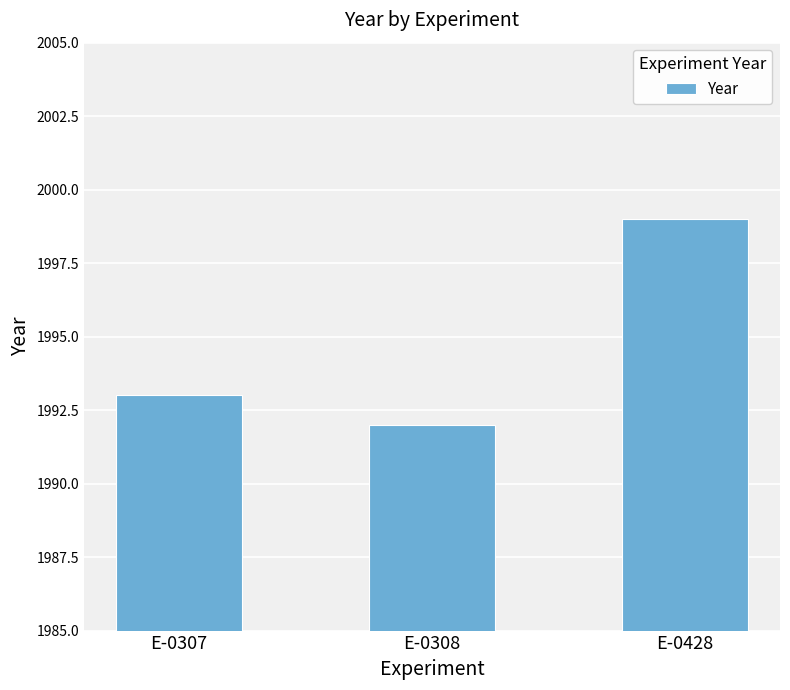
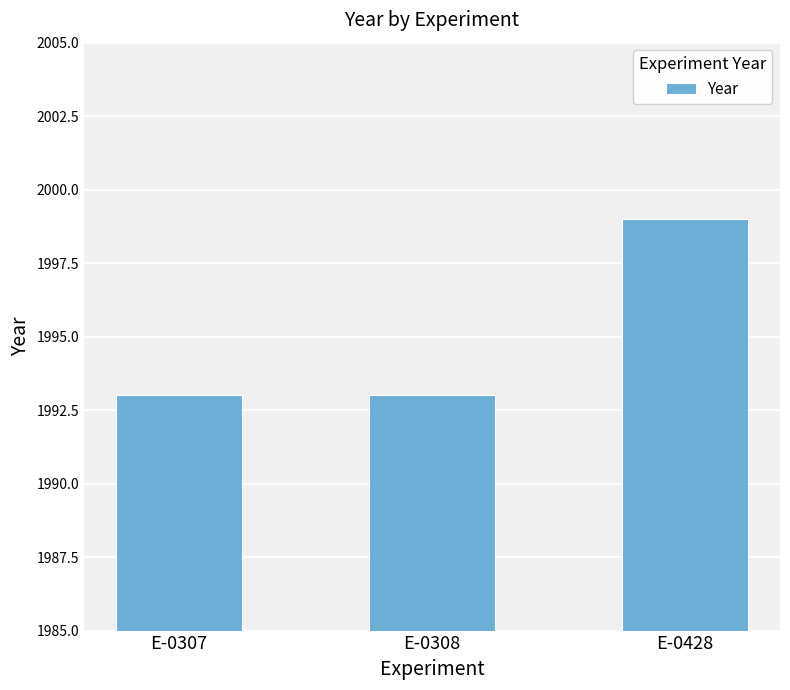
  {
    "E-0307": 1993,
-   "E-0308": 1992,
+   "E-0308": 1993,
    "E-0428": 1999
  }
